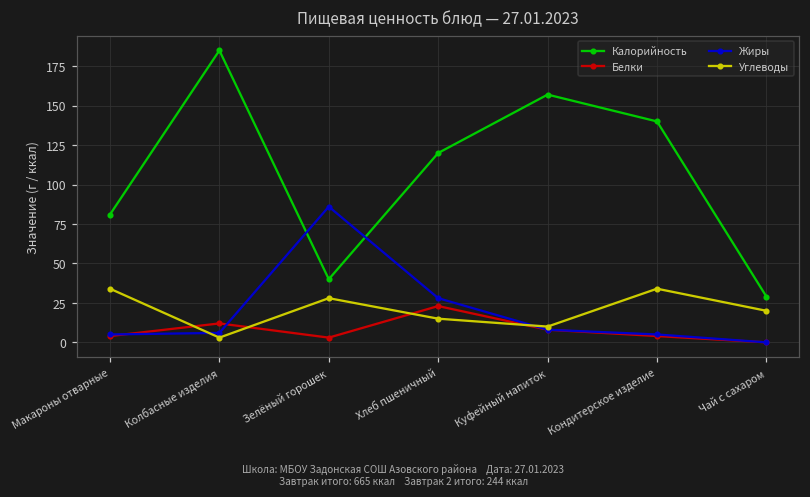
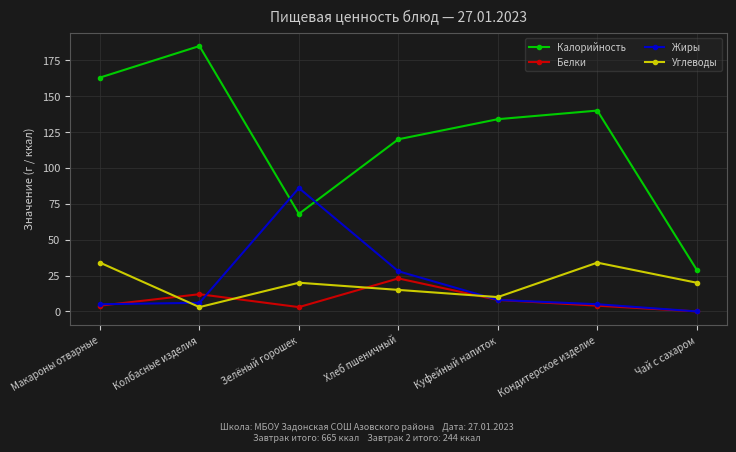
  {
    "Калорийность": {
-     "Макароны отварные": 81,
+     "Макароны отварные": 163,
      "Колбасные изделия": 185,
-     "Зелёный горошек": 40,
+     "Зелёный горошек": 68,
      "Хлеб пшеничный": 120,
-     "Куфейный напиток": 157,
+     "Куфейный напиток": 134,
      "Кондитерское изделие": 140,
      "Чай с сахаром": 29
    },
    "Белки": {
      "Колбасные изделия": 12,
      "Зелёный горошек": 3,
      "Хлеб пшеничный": 23
    },
    "Жиры": {
      "Колбасные изделия": 6,
      "Зелёный горошек": 86,
      "Хлеб пшеничный": 28
    },
    "Углеводы": {
      "Макароны отварные": 34,
      "Колбасные изделия": 3,
-     "Зелёный горошек": 28,
+     "Зелёный горошек": 20,
      "Хлеб пшеничный": 15,
      "Куфейный напиток": 10,
      "Кондитерское изделие": 34,
      "Чай с сахаром": 20
    }
  }
